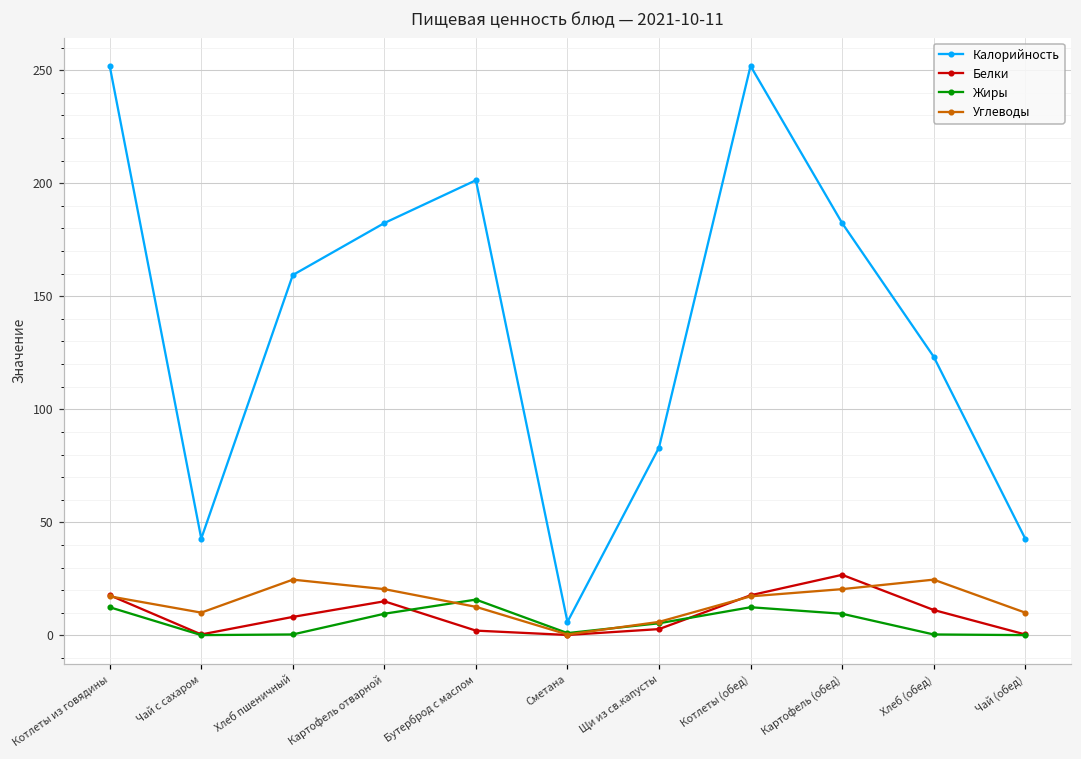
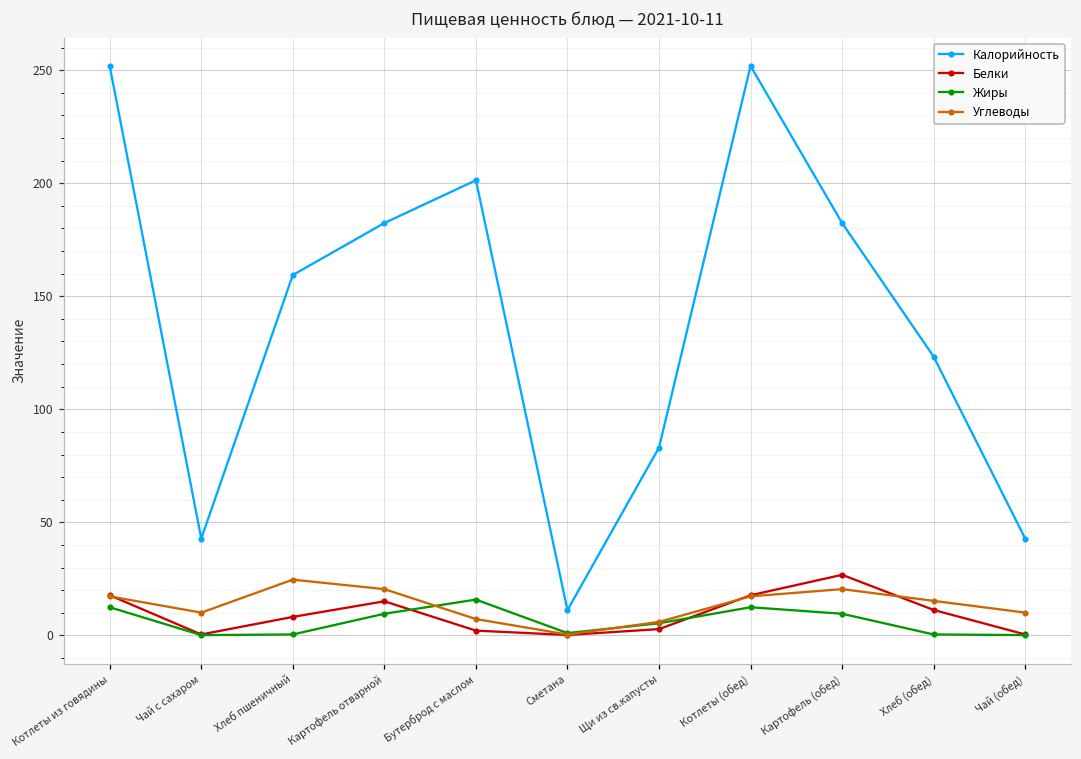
  {
    "Калорийность": {
      "Котлеты из говядины": 252,
      "Чай с сахаром": 43,
      "Хлеб пшеничный": 159,
      "Картофель отварной": 182,
      "Бутерброд с маслом": 201,
-     "Сметана": 6,
+     "Сметана": 11,
      "Щи из св.капусты": 83,
      "Котлеты (обед)": 252,
      "Картофель (обед)": 182,
      "Хлеб (обед)": 123,
      "Чай (обед)": 43
    },
    "Белки": {
      "Хлеб пшеничный": 8,
      "Картофель отварной": 15,
      "Бутерброд с маслом": 2,
      "Щи из св.капусты": 3,
      "Картофель (обед)": 27,
      "Хлеб (обед)": 11
    },
    "Жиры": {
      "Котлеты из говядины": 12,
      "Хлеб пшеничный": 0,
      "Картофель отварной": 10,
      "Бутерброд с маслом": 16,
      "Котлеты (обед)": 12,
      "Картофель (обед)": 10,
      "Хлеб (обед)": 0
    },
    "Углеводы": {
      "Чай с сахаром": 10,
      "Хлеб пшеничный": 25,
      "Картофель отварной": 20,
-     "Бутерброд с маслом": 13,
+     "Бутерброд с маслом": 7,
      "Картофель (обед)": 20,
-     "Хлеб (обед)": 25,
+     "Хлеб (обед)": 15,
      "Чай (обед)": 10
    }
  }
